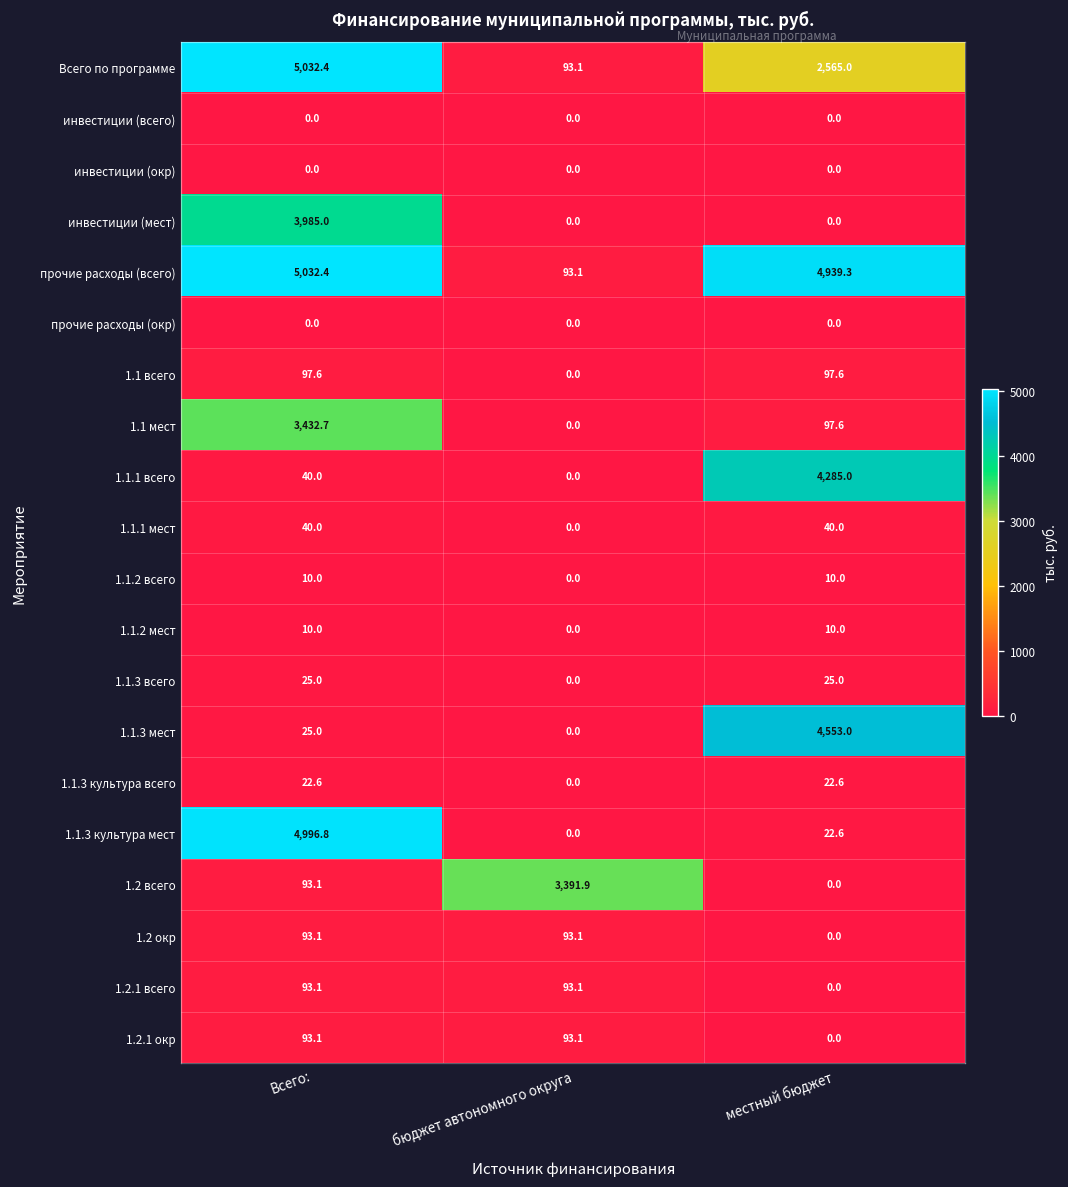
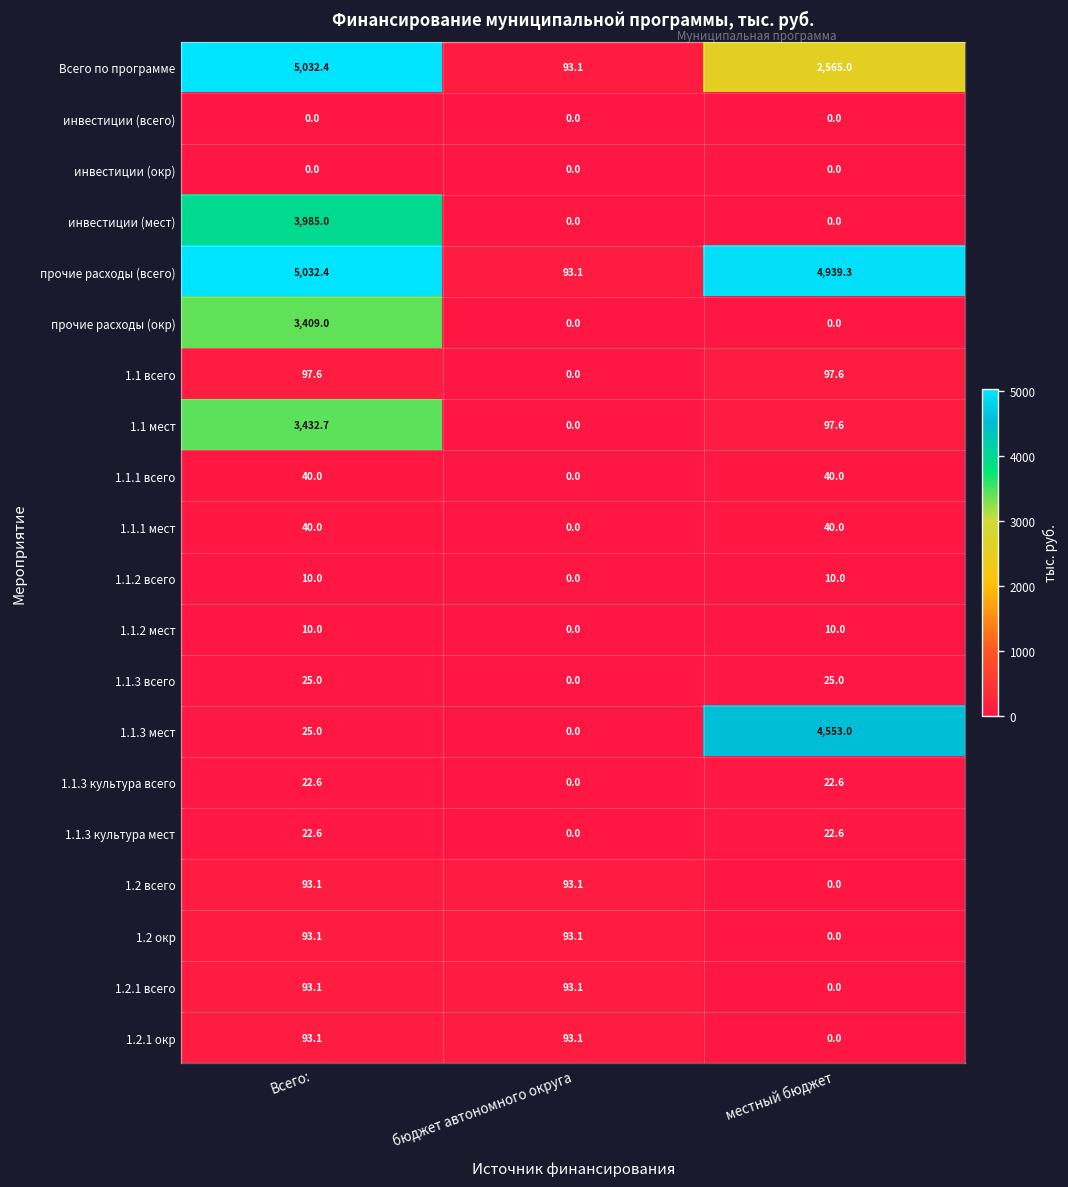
  {
    "Всего по программе": {
      "Всего:": "5,032.4",
      "бюджет автономного округа": "93.1",
      "местный бюджет": "2,565.0"
    },
    "инвестиции (всего)": {
      "Всего:": "0.0",
      "бюджет автономного округа": "0.0",
      "местный бюджет": "0.0"
    },
    "инвестиции (окр)": {
      "Всего:": "0.0",
      "бюджет автономного округа": "0.0",
      "местный бюджет": "0.0"
    },
    "инвестиции (мест)": {
      "Всего:": "3,985.0",
      "бюджет автономного округа": "0.0",
      "местный бюджет": "0.0"
    },
    "прочие расходы (всего)": {
      "Всего:": "5,032.4",
      "бюджет автономного округа": "93.1",
      "местный бюджет": "4,939.3"
    },
    "прочие расходы (окр)": {
-     "Всего:": "0.0",
+     "Всего:": "3,409.0",
      "бюджет автономного округа": "0.0",
      "местный бюджет": "0.0"
    },
    "1.1 всего": {
      "Всего:": "97.6",
      "бюджет автономного округа": "0.0",
      "местный бюджет": "97.6"
    },
    "1.1 мест": {
      "Всего:": "3,432.7",
      "бюджет автономного округа": "0.0",
      "местный бюджет": "97.6"
    },
    "1.1.1 всего": {
      "Всего:": "40.0",
      "бюджет автономного округа": "0.0",
-     "местный бюджет": "4,285.0"
+     "местный бюджет": "40.0"
    },
    "1.1.1 мест": {
      "Всего:": "40.0",
      "бюджет автономного округа": "0.0",
      "местный бюджет": "40.0"
    },
    "1.1.2 всего": {
      "Всего:": "10.0",
      "бюджет автономного округа": "0.0",
      "местный бюджет": "10.0"
    },
    "1.1.2 мест": {
      "Всего:": "10.0",
      "бюджет автономного округа": "0.0",
      "местный бюджет": "10.0"
    },
    "1.1.3 всего": {
      "Всего:": "25.0",
      "бюджет автономного округа": "0.0",
      "местный бюджет": "25.0"
    },
    "1.1.3 мест": {
      "Всего:": "25.0",
      "бюджет автономного округа": "0.0",
      "местный бюджет": "4,553.0"
    },
    "1.1.3 культура всего": {
      "Всего:": "22.6",
      "бюджет автономного округа": "0.0",
      "местный бюджет": "22.6"
    },
    "1.1.3 культура мест": {
-     "Всего:": "4,996.8",
+     "Всего:": "22.6",
      "бюджет автономного округа": "0.0",
      "местный бюджет": "22.6"
    },
    "1.2 всего": {
      "Всего:": "93.1",
-     "бюджет автономного округа": "3,391.9",
+     "бюджет автономного округа": "93.1",
      "местный бюджет": "0.0"
    },
    "1.2 окр": {
      "Всего:": "93.1",
      "бюджет автономного округа": "93.1",
      "местный бюджет": "0.0"
    },
    "1.2.1 всего": {
      "Всего:": "93.1",
      "бюджет автономного округа": "93.1",
      "местный бюджет": "0.0"
    },
    "1.2.1 окр": {
      "Всего:": "93.1",
      "бюджет автономного округа": "93.1",
      "местный бюджет": "0.0"
    }
  }
